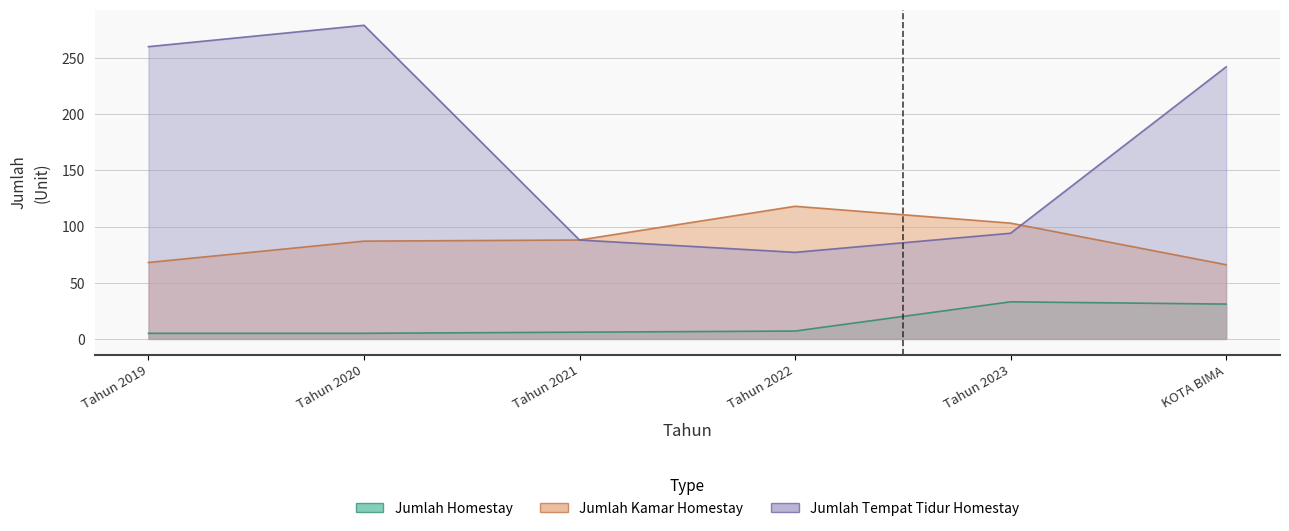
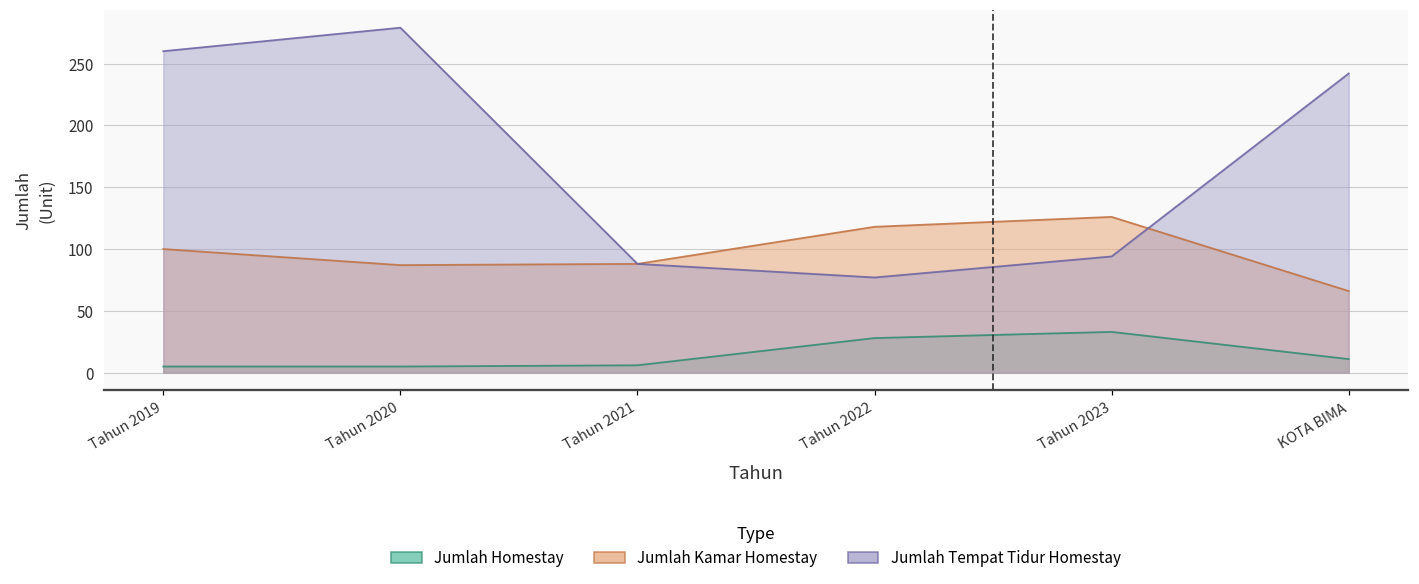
  {
    "Jumlah Homestay": {
      "Tahun 2019": 5,
      "Tahun 2020": 5,
      "Tahun 2021": 6,
-     "Tahun 2022": 7,
+     "Tahun 2022": 28,
      "Tahun 2023": 33,
-     "KOTA BIMA": 31
+     "KOTA BIMA": 11
    },
    "Jumlah Kamar Homestay": {
-     "Tahun 2019": 68,
+     "Tahun 2019": 100,
      "Tahun 2020": 87,
      "Tahun 2022": 118,
-     "Tahun 2023": 103,
+     "Tahun 2023": 126,
      "KOTA BIMA": 66
    },
    "Jumlah Tempat Tidur Homestay": {
      "Tahun 2019": 260,
      "Tahun 2020": 279,
      "Tahun 2022": 77,
      "Tahun 2023": 94,
      "KOTA BIMA": 242
    }
  }
